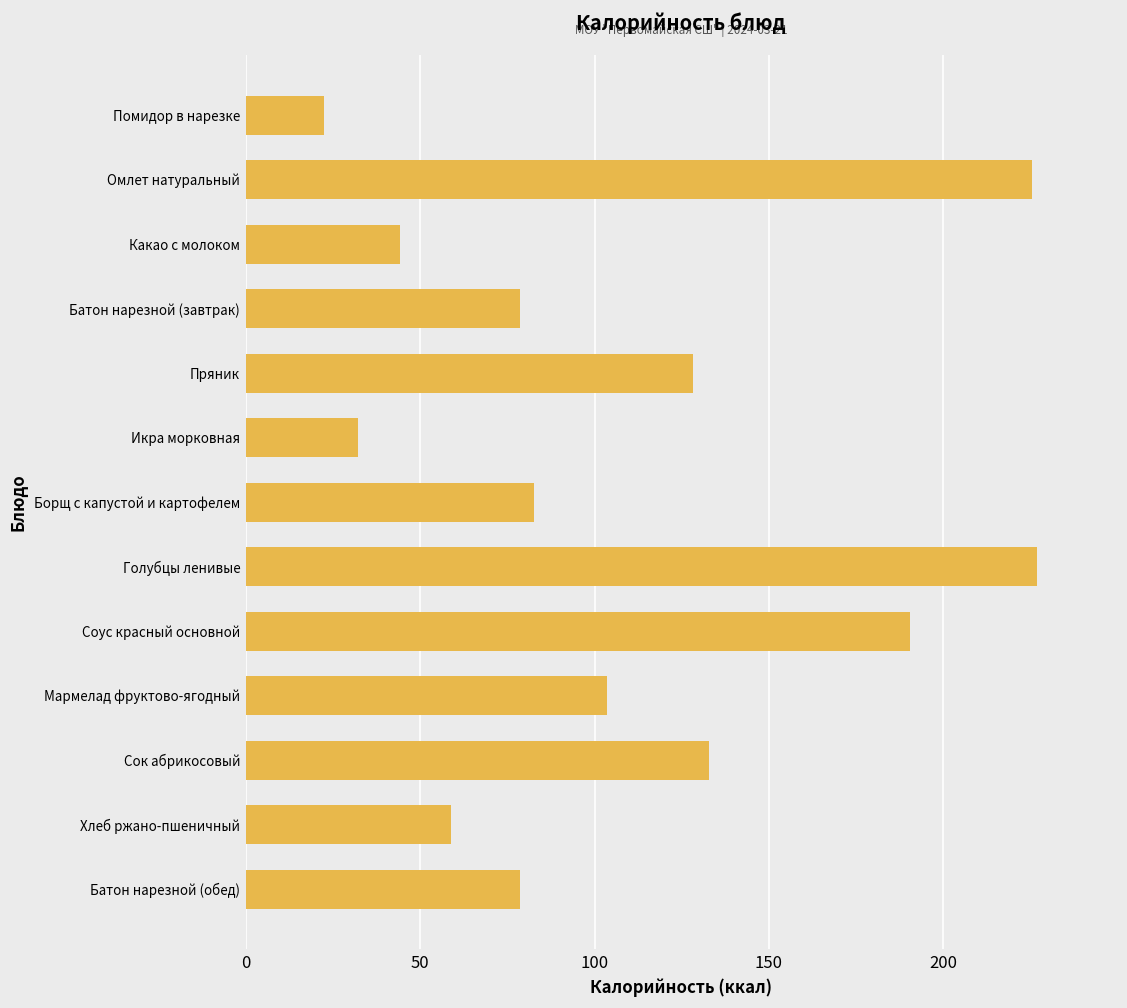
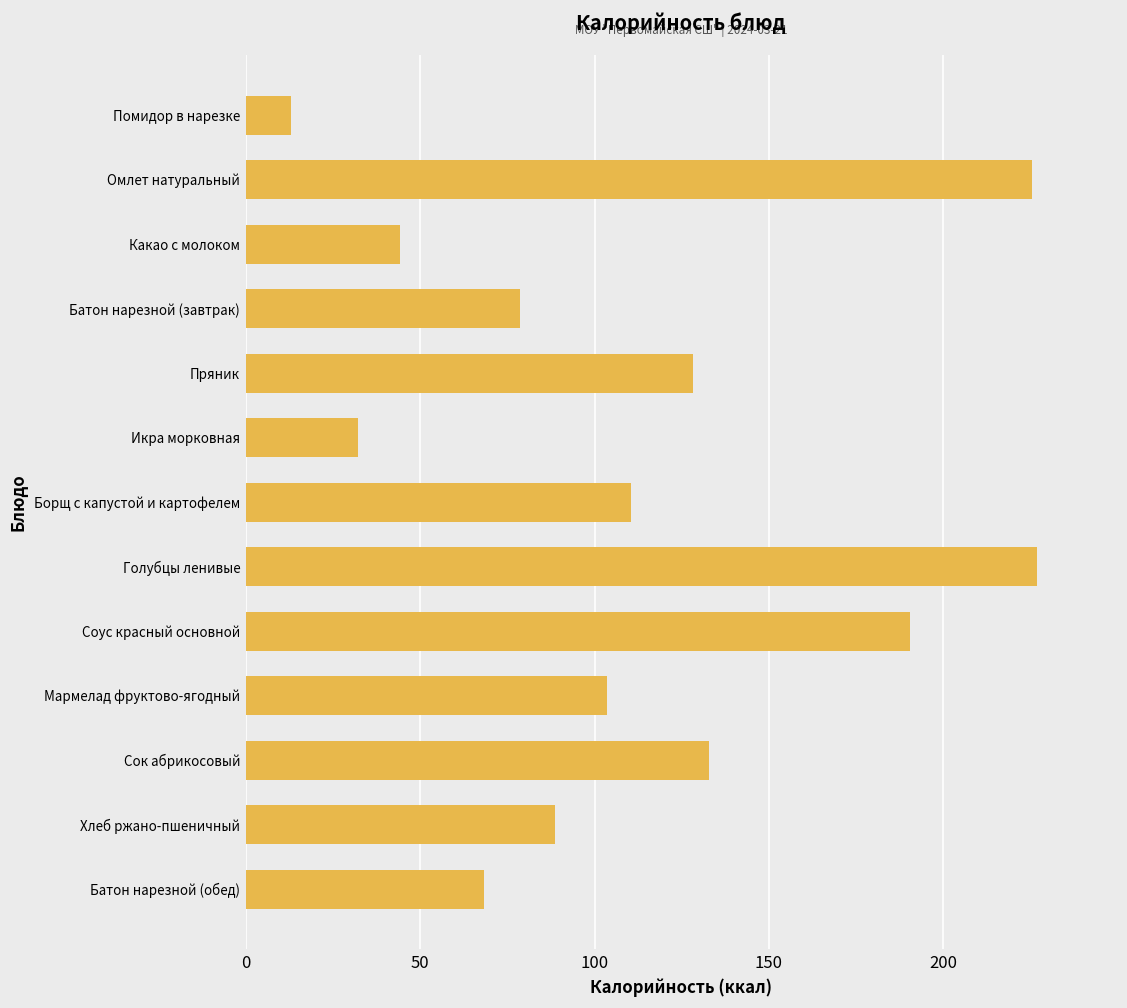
  {
-   "Помидор в нарезке": 22,
+   "Помидор в нарезке": 13,
    "Омлет натуральный": 226,
    "Какао с молоком": 44,
    "Батон нарезной (завтрак)": 79,
    "Пряник": 128,
    "Икра морковная": 32,
-   "Борщ с капустой и картофелем": 83,
+   "Борщ с капустой и картофелем": 110,
    "Голубцы ленивые": 227,
    "Соус красный основной": 191,
    "Мармелад фруктово-ягодный": 104,
    "Сок абрикосовый": 133,
-   "Хлеб ржано-пшеничный": 59,
-   "Батон нарезной (обед)": 79
+   "Хлеб ржано-пшеничный": 89,
+   "Батон нарезной (обед)": 68
  }
